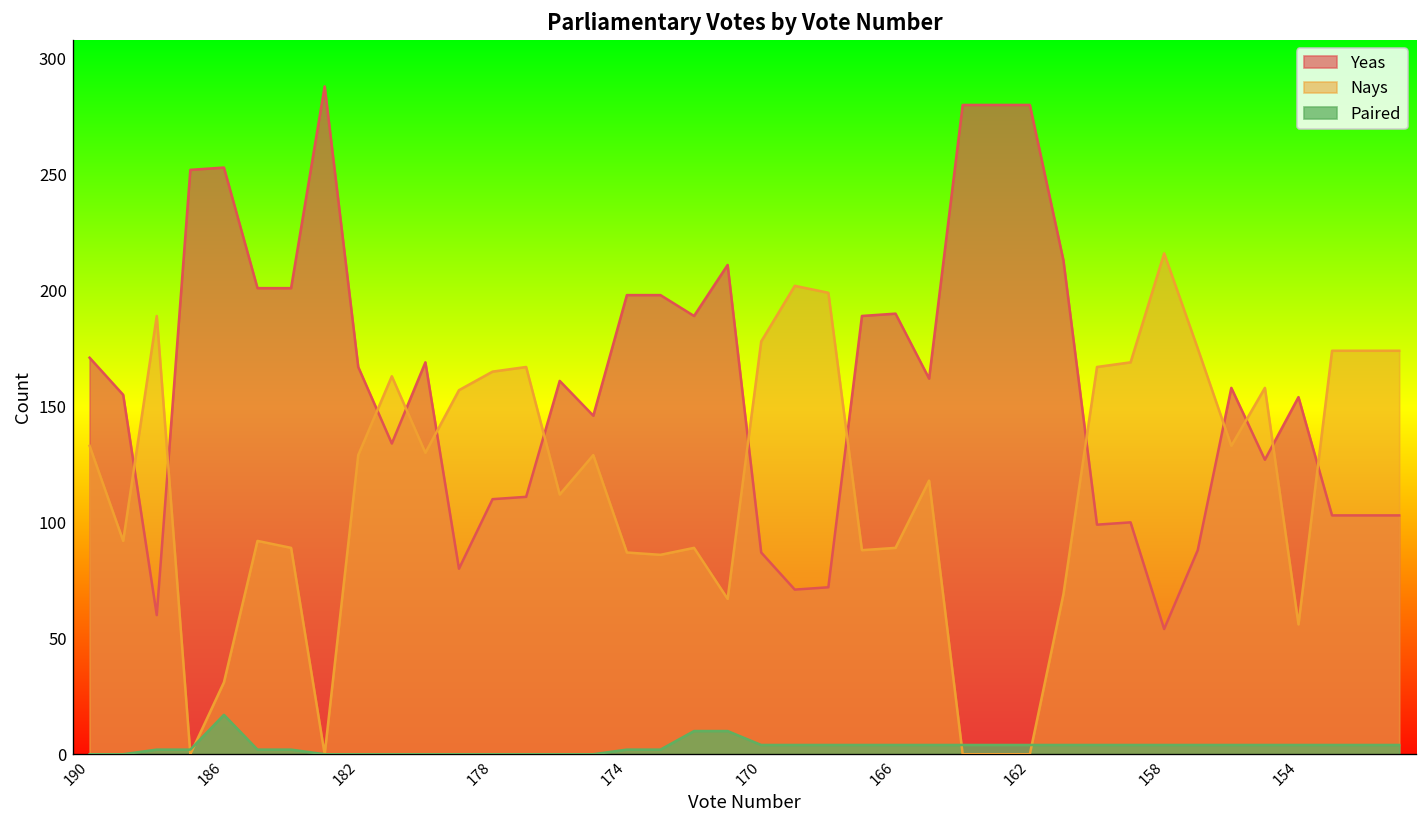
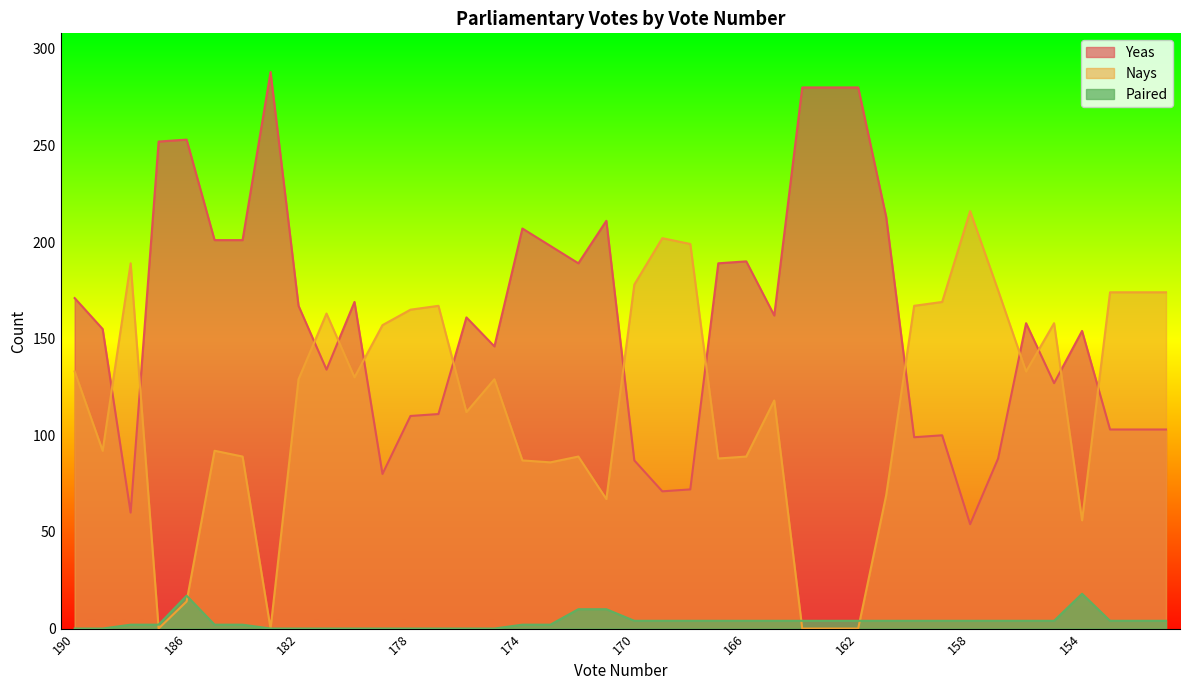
  {
    "Yeas": {
      "190": 171,
      "186": 253,
      "182": 167,
      "178": 110,
-     "174": 198,
+     "174": 207,
      "170": 87,
      "166": 190,
      "162": 280,
      "158": 54,
      "154": 154
    },
    "Nays": {
      "190": 133,
-     "186": 31,
+     "186": 14,
      "182": 129,
      "178": 165,
      "174": 87,
      "170": 178,
      "166": 89,
      "162": 0,
      "158": 216,
      "154": 56
    },
    "Paired": {
      "190": 0,
      "186": 17,
      "182": 0,
      "178": 0,
      "174": 2,
      "170": 4,
      "166": 4,
      "162": 4,
      "158": 4,
-     "154": 4
+     "154": 18
    }
  }
